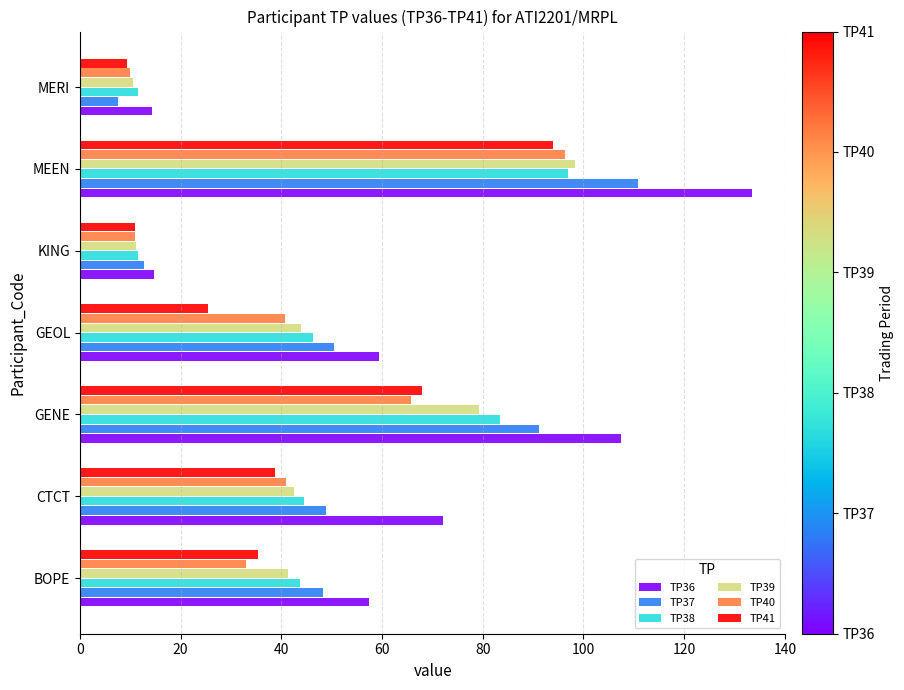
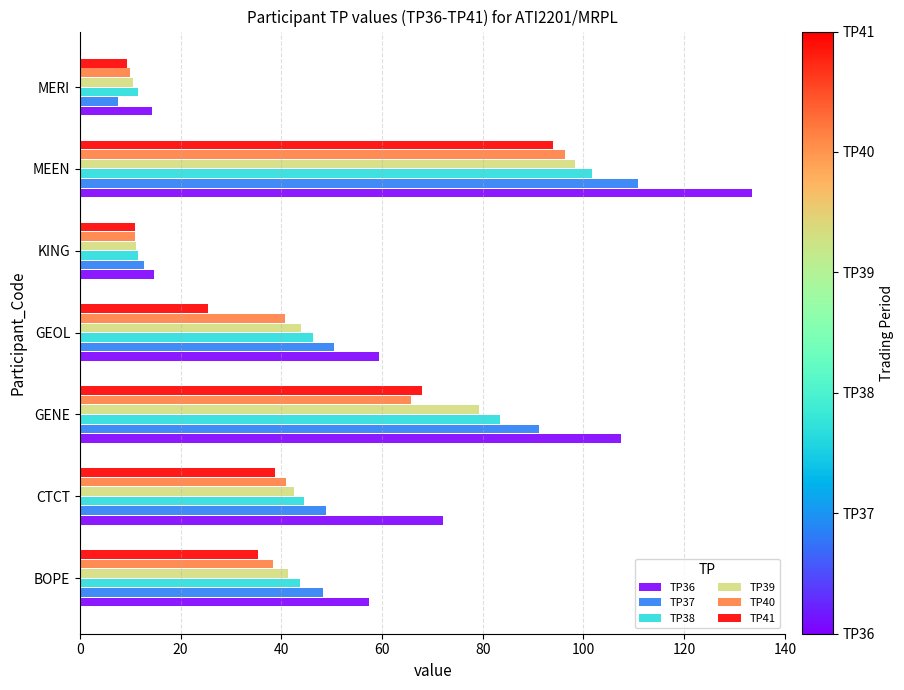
  {
    "TP36": {
      "MERI": 14,
      "MEEN": 133,
      "KING": 15,
      "GEOL": 59,
      "GENE": 107,
      "CTCT": 72,
      "BOPE": 57
    },
    "TP37": {
      "MERI": 8,
      "MEEN": 111,
      "KING": 13,
      "GEOL": 50,
      "GENE": 91,
      "CTCT": 49,
      "BOPE": 48
    },
    "TP38": {
      "MERI": 11,
-     "MEEN": 97,
+     "MEEN": 102,
      "KING": 12,
      "GEOL": 46,
      "GENE": 83,
      "CTCT": 45,
      "BOPE": 44
    },
    "TP39": {
      "MERI": 11,
      "MEEN": 98,
      "KING": 11,
      "GEOL": 44,
      "GENE": 79,
      "CTCT": 43,
      "BOPE": 41
    },
    "TP40": {
      "MERI": 10,
      "MEEN": 96,
      "KING": 11,
      "GEOL": 41,
      "GENE": 66,
      "CTCT": 41,
-     "BOPE": 33
+     "BOPE": 38
    },
    "TP41": {
      "MERI": 9,
      "MEEN": 94,
      "KING": 11,
      "GEOL": 25,
      "GENE": 68,
      "CTCT": 39,
      "BOPE": 35
    }
  }
